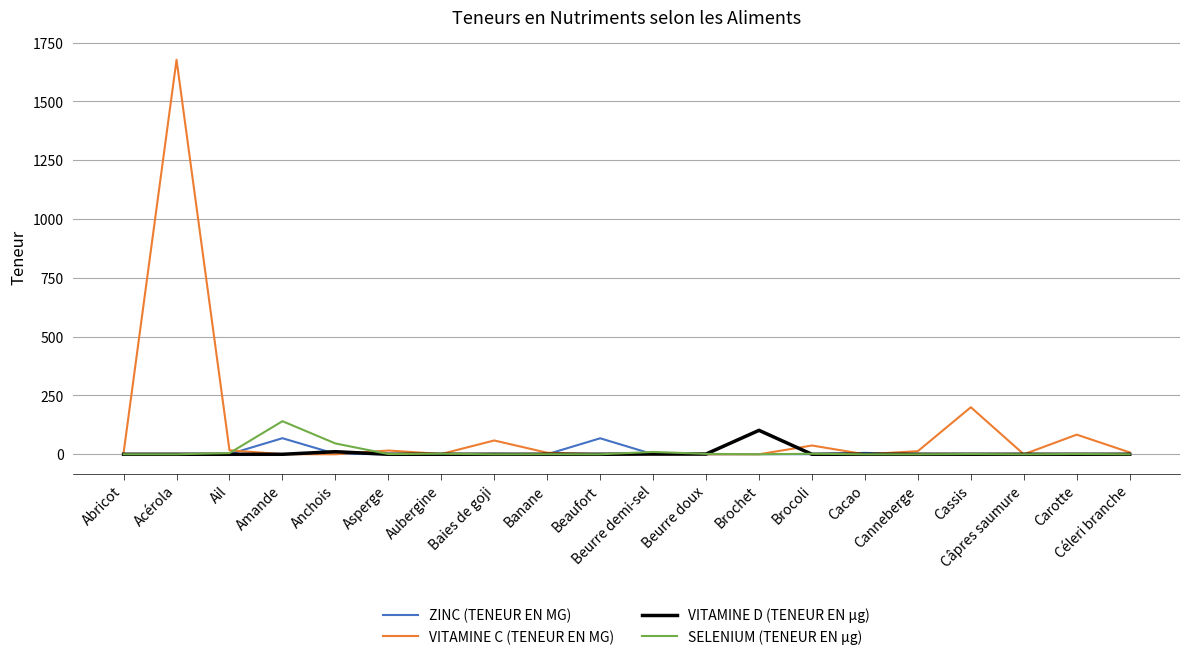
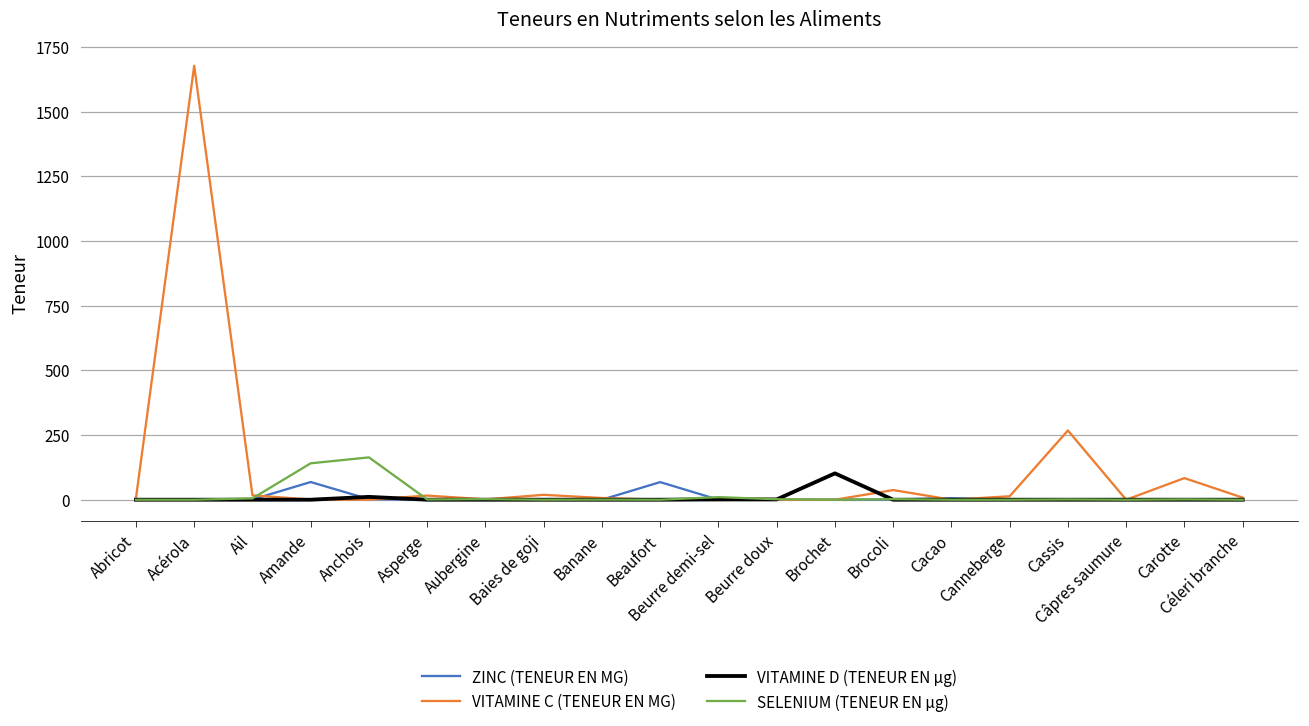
  {
    "ZINC (TENEUR EN MG)": {
      "Amande": 70,
      "Beaufort": 70
    },
    "VITAMINE C (TENEUR EN MG)": {
      "Acérola": 1680,
      "Ail": 20,
      "Asperge": 20,
-     "Baies de goji": 60,
+     "Baies de goji": 20,
      "Brocoli": 40,
      "Canneberge": 10,
-     "Cassis": 200,
+     "Cassis": 270,
      "Carotte": 80
    },
    "VITAMINE D (TENEUR EN µg)": {
      "Brochet": 100
    },
    "SELENIUM (TENEUR EN µg)": {
      "Amande": 140,
-     "Anchois": 50
+     "Anchois": 160
    }
  }
